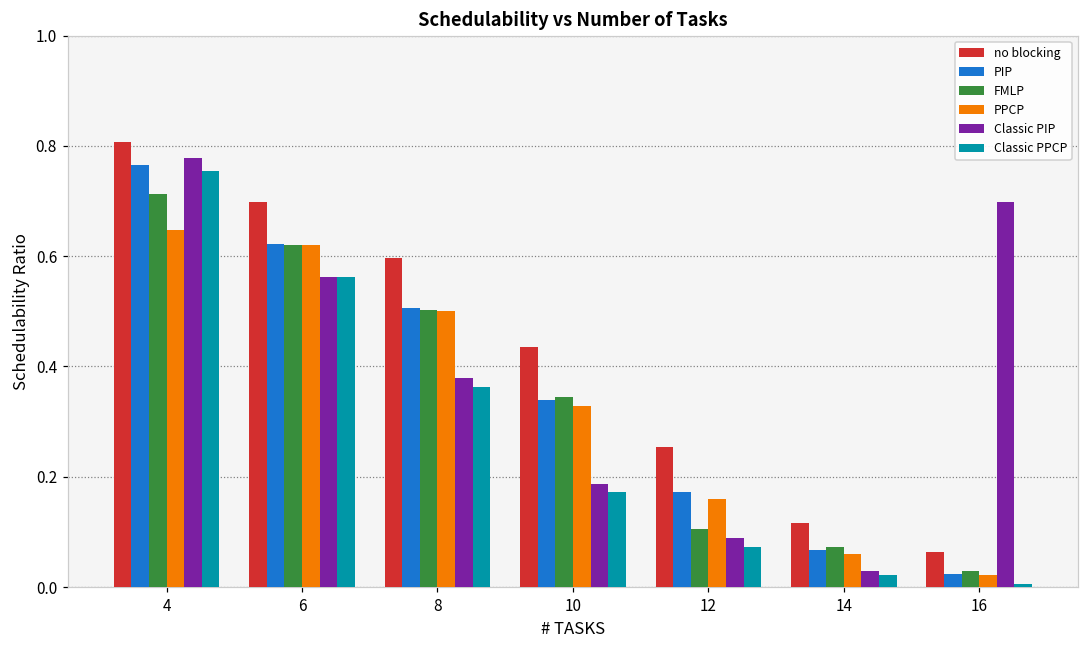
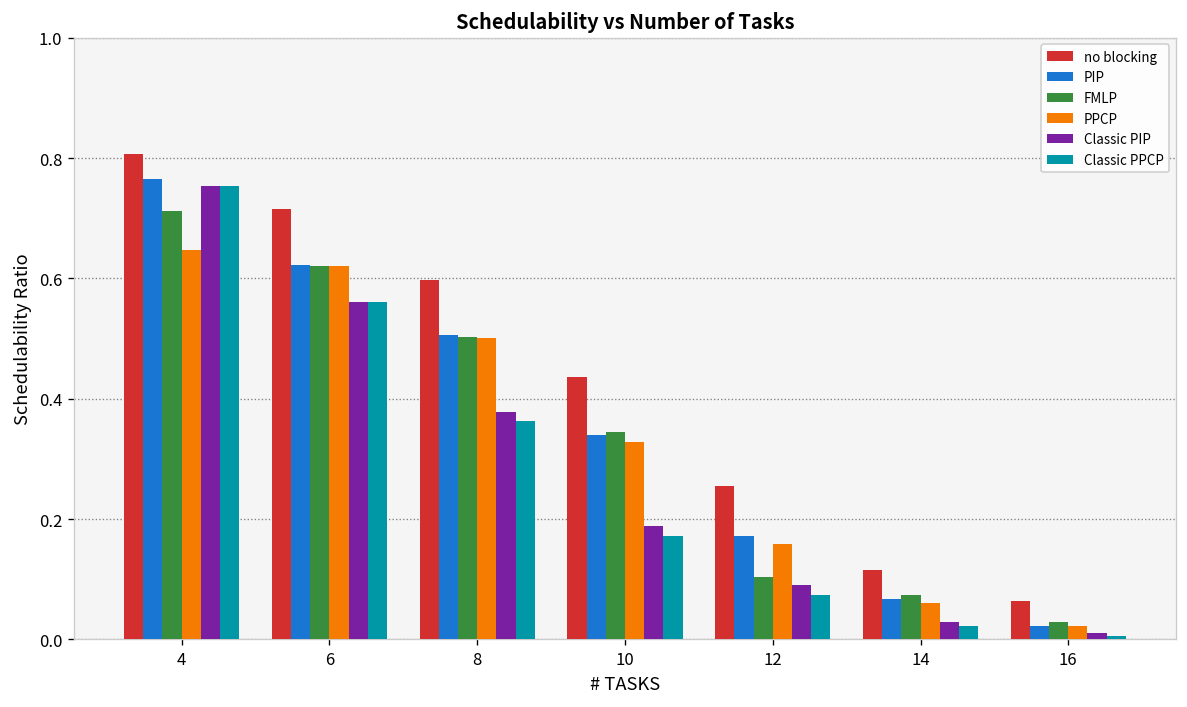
  {
    "no blocking": {
      "4": 0.81,
-     "6": 0.70,
+     "6": 0.72,
      "8": 0.60,
      "10": 0.44,
      "12": 0.25,
      "14": 0.12,
      "16": 0.06
    },
    "FMLP": {
      "4": 0.71,
      "6": 0.62,
      "8": 0.50,
      "10": 0.35,
      "12": 0.10,
      "14": 0.07,
      "16": 0.03
    },
    "PPCP": {
      "4": 0.65,
      "6": 0.62,
      "8": 0.50,
      "10": 0.33,
      "12": 0.16,
      "14": 0.06,
      "16": 0.02
    },
    "Classic PIP": {
-     "4": 0.78,
+     "4": 0.75,
      "6": 0.56,
      "8": 0.38,
      "10": 0.19,
      "12": 0.09,
      "14": 0.03,
-     "16": 0.70
+     "16": 0.01
    }
  }
